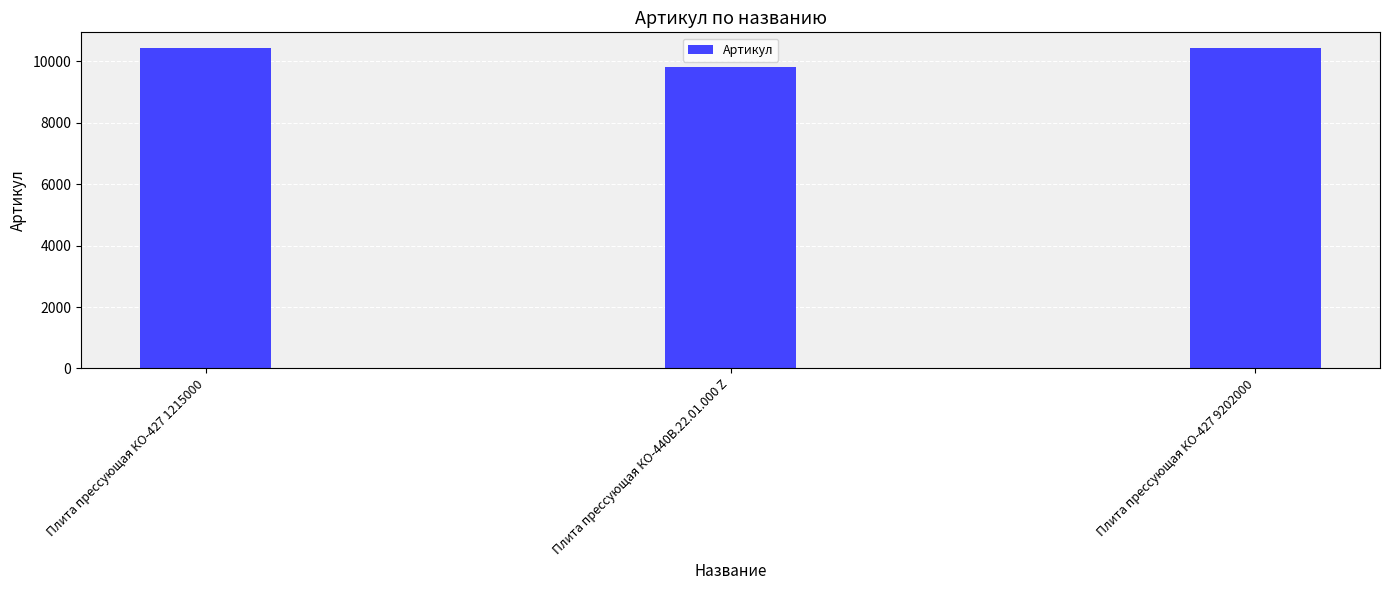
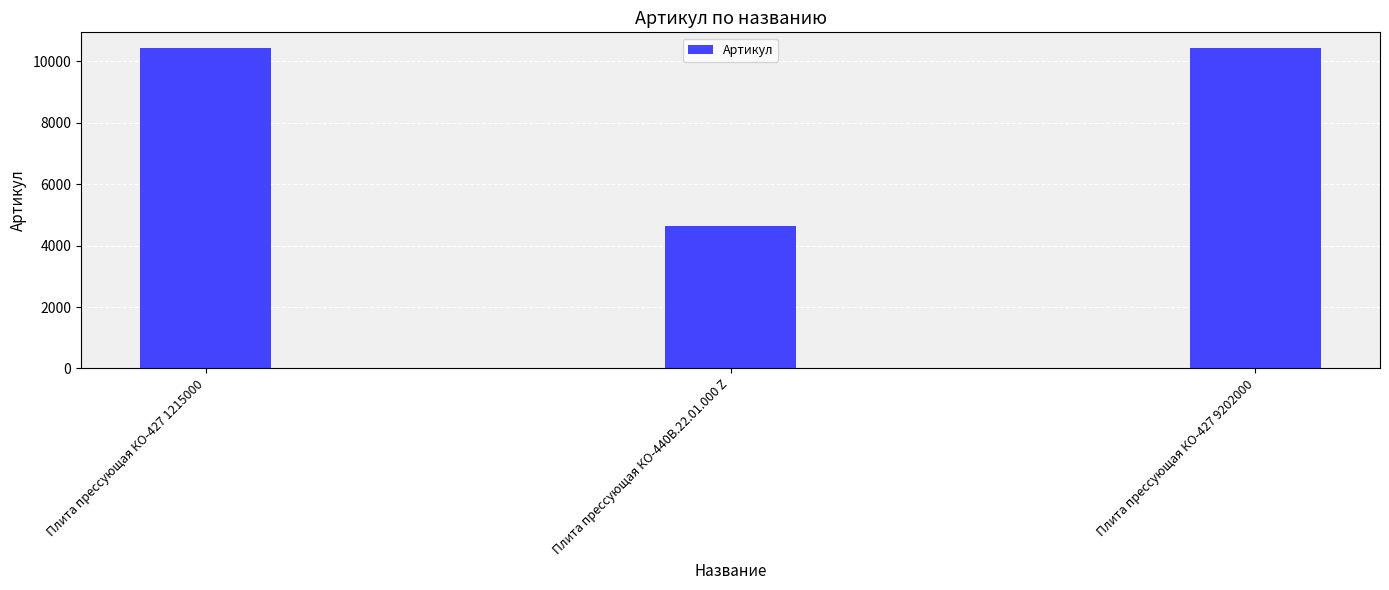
  {
    "Плита прессующая КО-427 1215000": 10400,
-   "Плита прессующая КО-440В.22.01.000 Z": 9800,
+   "Плита прессующая КО-440В.22.01.000 Z": 4600,
    "Плита прессующая КО-427 9202000": 10400
  }
